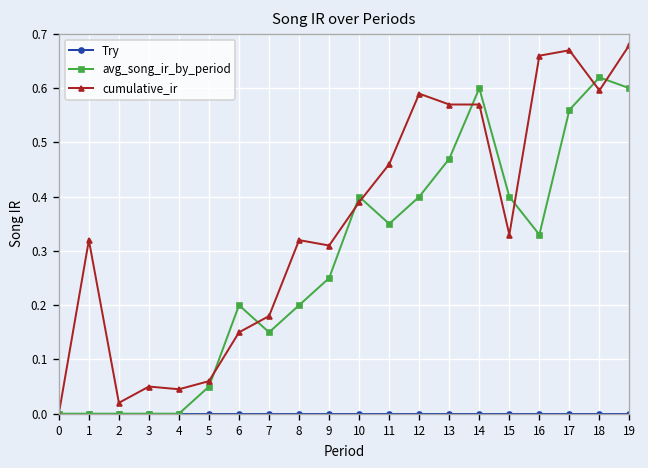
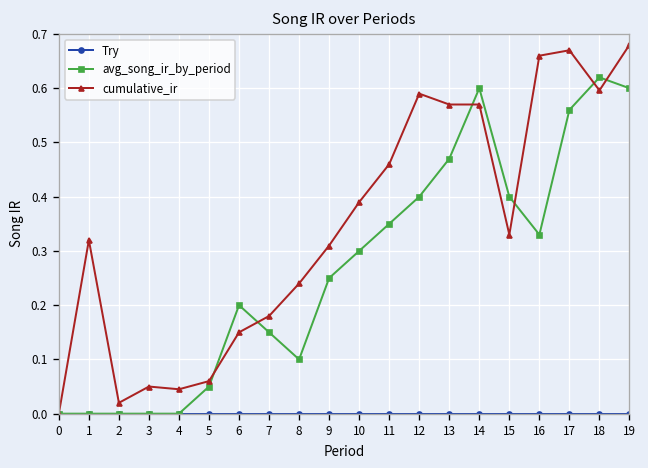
  {
    "Try": {
      "5": 0.00,
      "6": 0.00,
      "7": 0.00,
      "8": 0.00,
      "9": 0.00,
      "10": 0.00,
      "11": 0.00,
      "12": 0.00,
      "13": 0.00,
      "14": 0.00,
      "15": 0.00,
      "16": 0.00,
      "17": 0.00,
      "18": 0.00,
      "19": 0.00
    },
    "avg_song_ir_by_period": {
      "5": 0.05,
      "6": 0.2,
      "7": 0.15,
-     "8": 0.2,
+     "8": 0.1,
      "9": 0.25,
-     "10": 0.4,
+     "10": 0.3,
      "11": 0.35,
      "12": 0.4,
      "13": 0.47,
      "14": 0.6,
      "15": 0.4,
      "16": 0.33,
      "17": 0.56,
      "18": 0.62,
      "19": 0.6
    },
    "cumulative_ir": {
      "1": 0.32,
      "2": 0.02,
      "3": 0.05,
      "4": 0.05,
      "5": 0.06,
      "6": 0.15,
      "7": 0.18,
-     "8": 0.32,
+     "8": 0.24,
      "9": 0.31,
      "10": 0.39,
      "11": 0.46,
      "12": 0.59,
      "13": 0.57,
      "14": 0.57,
      "15": 0.33,
      "16": 0.66,
      "17": 0.67,
      "18": 0.60,
      "19": 0.68
    }
  }
